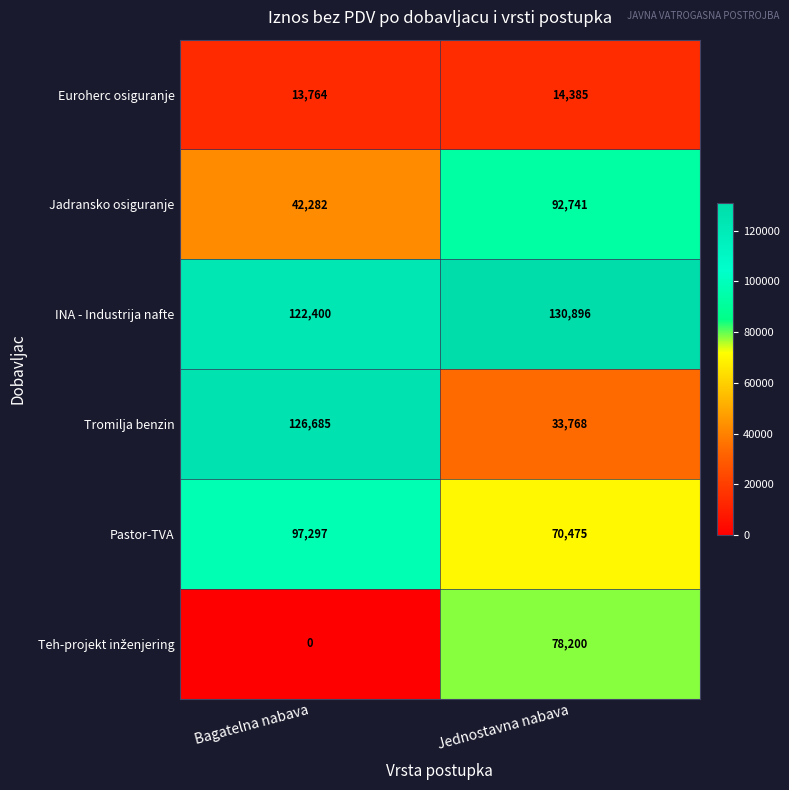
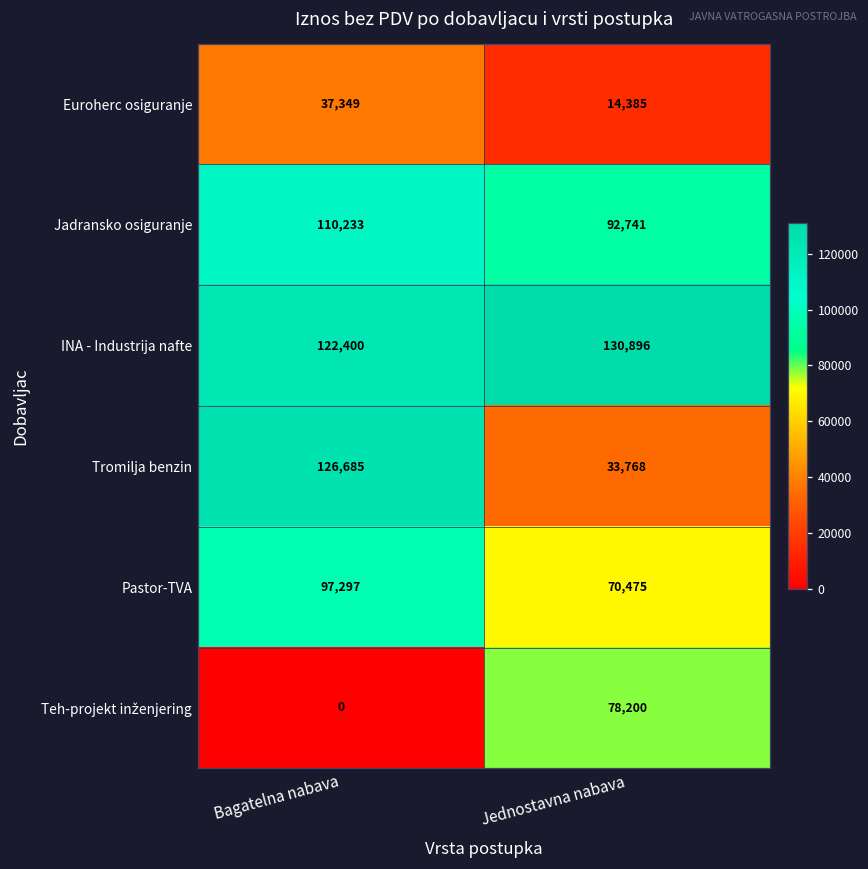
  {
    "Euroherc osiguranje": {
-     "Bagatelna nabava": "13,764",
+     "Bagatelna nabava": "37,349",
      "Jednostavna nabava": "14,385"
    },
    "Jadransko osiguranje": {
-     "Bagatelna nabava": "42,282",
+     "Bagatelna nabava": "110,233",
      "Jednostavna nabava": "92,741"
    },
    "INA - Industrija nafte": {
      "Bagatelna nabava": "122,400",
      "Jednostavna nabava": "130,896"
    },
    "Tromilja benzin": {
      "Bagatelna nabava": "126,685",
      "Jednostavna nabava": "33,768"
    },
    "Pastor-TVA": {
      "Bagatelna nabava": "97,297",
      "Jednostavna nabava": "70,475"
    },
    "Teh-projekt inženjering": {
      "Bagatelna nabava": "0",
      "Jednostavna nabava": "78,200"
    }
  }
